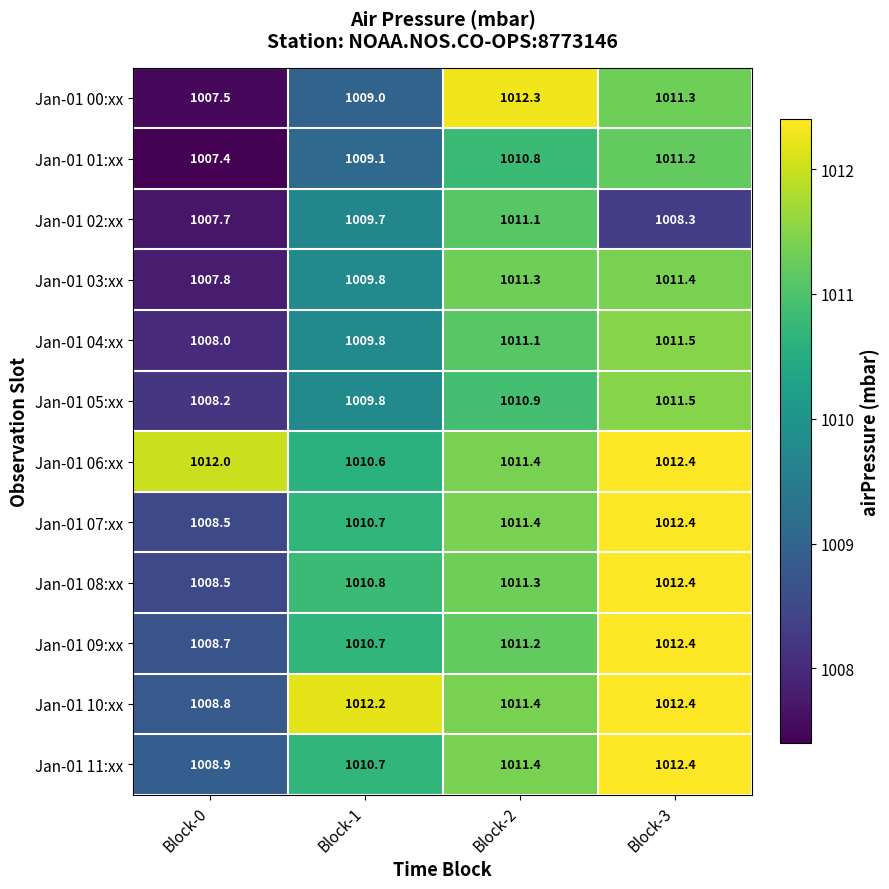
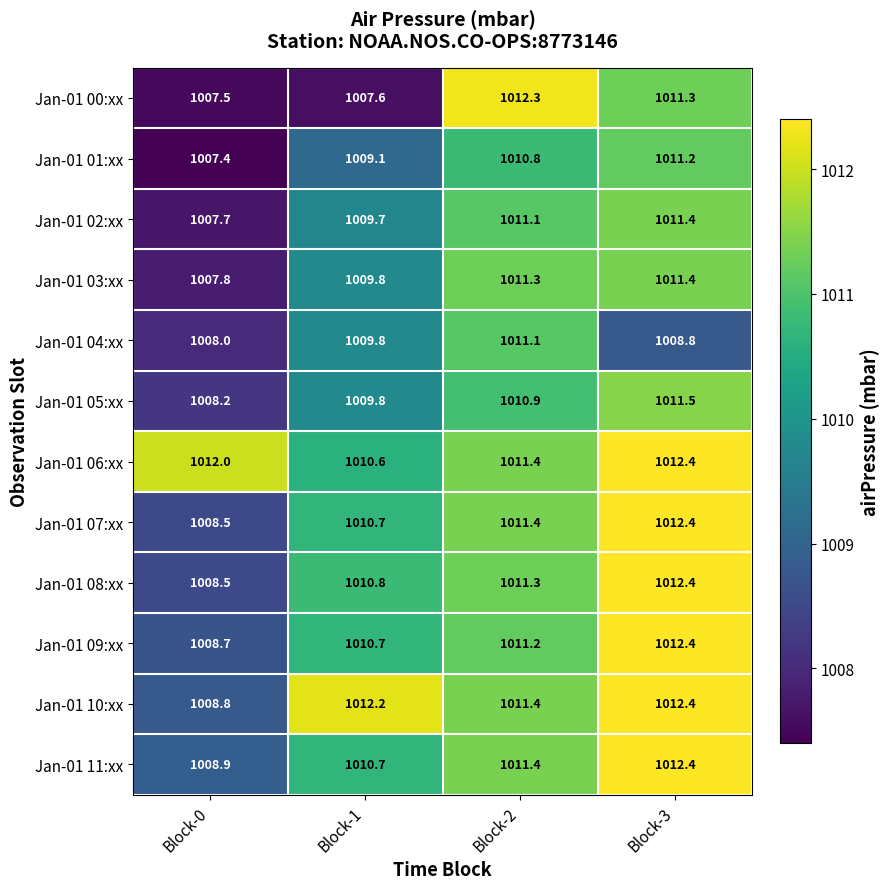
  {
    "Jan-01 00:xx": {
      "Block-0": 1007.5,
-     "Block-1": 1009.0,
+     "Block-1": 1007.6,
      "Block-2": 1012.3,
      "Block-3": 1011.3
    },
    "Jan-01 01:xx": {
      "Block-0": 1007.4,
      "Block-1": 1009.1,
      "Block-2": 1010.8,
      "Block-3": 1011.2
    },
    "Jan-01 02:xx": {
      "Block-0": 1007.7,
      "Block-1": 1009.7,
      "Block-2": 1011.1,
-     "Block-3": 1008.3
+     "Block-3": 1011.4
    },
    "Jan-01 03:xx": {
      "Block-0": 1007.8,
      "Block-1": 1009.8,
      "Block-2": 1011.3,
      "Block-3": 1011.4
    },
    "Jan-01 04:xx": {
      "Block-0": 1008.0,
      "Block-1": 1009.8,
      "Block-2": 1011.1,
-     "Block-3": 1011.5
+     "Block-3": 1008.8
    },
    "Jan-01 05:xx": {
      "Block-0": 1008.2,
      "Block-1": 1009.8,
      "Block-2": 1010.9,
      "Block-3": 1011.5
    },
    "Jan-01 06:xx": {
      "Block-0": 1012.0,
      "Block-1": 1010.6,
      "Block-2": 1011.4,
      "Block-3": 1012.4
    },
    "Jan-01 07:xx": {
      "Block-0": 1008.5,
      "Block-1": 1010.7,
      "Block-2": 1011.4,
      "Block-3": 1012.4
    },
    "Jan-01 08:xx": {
      "Block-0": 1008.5,
      "Block-1": 1010.8,
      "Block-2": 1011.3,
      "Block-3": 1012.4
    },
    "Jan-01 09:xx": {
      "Block-0": 1008.7,
      "Block-1": 1010.7,
      "Block-2": 1011.2,
      "Block-3": 1012.4
    },
    "Jan-01 10:xx": {
      "Block-0": 1008.8,
      "Block-1": 1012.2,
      "Block-2": 1011.4,
      "Block-3": 1012.4
    },
    "Jan-01 11:xx": {
      "Block-0": 1008.9,
      "Block-1": 1010.7,
      "Block-2": 1011.4,
      "Block-3": 1012.4
    }
  }
